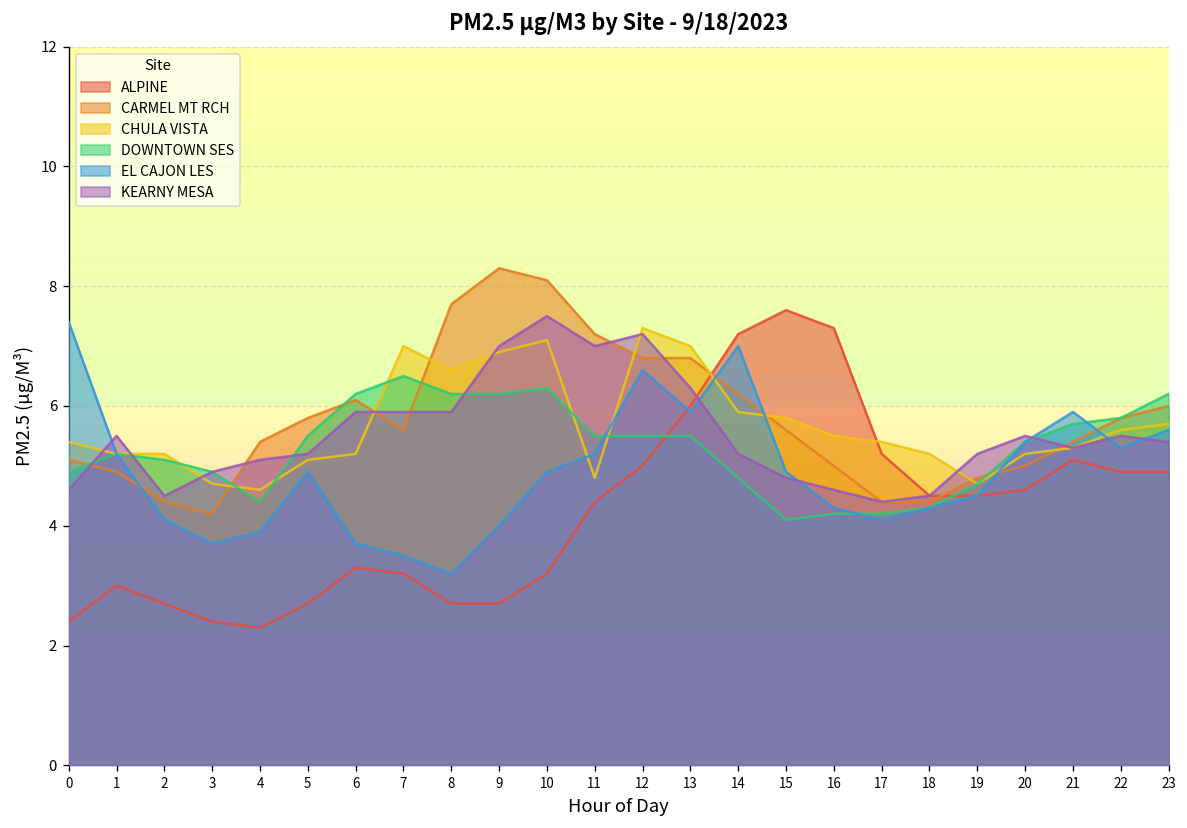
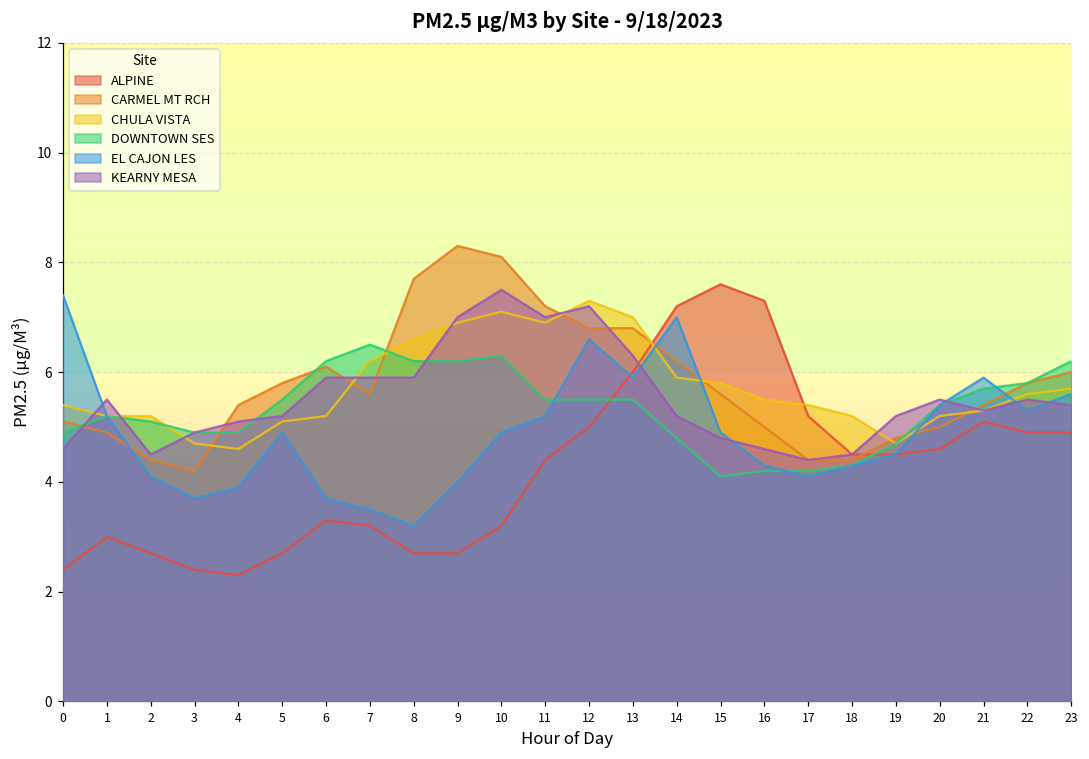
  {
    "CHULA VISTA": {
      "0": 5.4,
      "2": 5.2,
      "3": 4.7,
      "4": 4.6,
      "5": 5.1,
      "6": 5.2,
-     "7": 7.0,
+     "7": 6.2,
      "8": 6.6,
      "9": 6.9,
      "10": 7.1,
-     "11": 4.8,
+     "11": 6.9,
      "12": 7.3,
      "13": 7.0,
      "14": 5.9,
      "15": 5.8,
      "16": 5.5,
      "17": 5.4,
      "18": 5.2,
      "20": 5.2,
      "22": 5.6,
      "23": 5.7
    },
    "DOWNTOWN SES": {
      "0": 4.9,
      "2": 5.1,
-     "4": 4.4,
+     "4": 4.9,
      "5": 5.5,
      "6": 6.2,
      "7": 6.5,
      "8": 6.2,
      "9": 6.2,
      "10": 6.3,
      "11": 5.5,
      "12": 5.5,
      "13": 5.5,
      "14": 4.8,
      "15": 4.1,
      "16": 4.2,
      "17": 4.2,
      "21": 5.7,
      "23": 6.2
    },
    "EL CAJON LES": {
      "0": 7.4,
      "2": 4.1,
      "3": 3.7,
      "4": 3.9,
      "5": 4.9,
      "6": 3.7,
      "7": 3.5,
      "8": 3.2,
      "9": 4.0,
      "10": 4.9,
      "11": 5.2,
      "12": 6.6,
      "13": 5.9,
      "14": 7.0,
      "15": 4.9,
      "16": 4.3,
      "17": 4.1,
      "21": 5.9,
      "22": 5.3,
      "23": 5.6
    },
    "KEARNY MESA": {
      "0": 4.6,
      "1": 5.5,
      "2": 4.5,
      "4": 5.1,
      "5": 5.2,
      "6": 5.9,
      "7": 5.9,
      "8": 5.9,
      "9": 7.0,
      "10": 7.5,
      "11": 7.0,
      "12": 7.2,
      "13": 6.3,
      "14": 5.2,
      "15": 4.8,
      "16": 4.6,
      "19": 5.2,
      "20": 5.5,
      "22": 5.5,
      "23": 5.4
    }
  }
